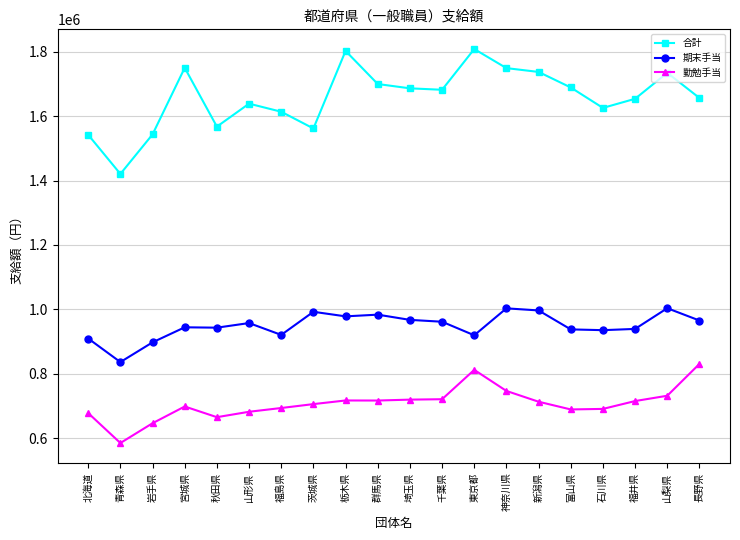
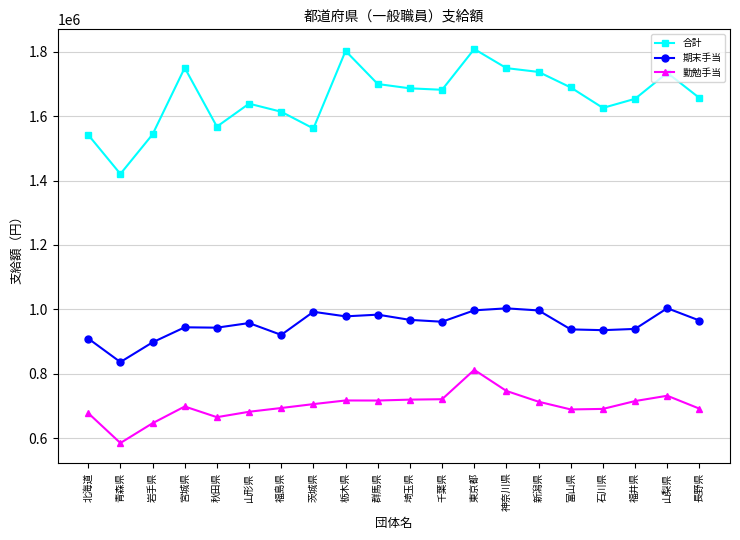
  {
    "合計": {
      "北海道": 1540000,
      "青森県": 1420000,
      "岩手県": 1540000,
      "宮城県": 1750000,
      "秋田県": 1570000,
      "山形県": 1640000,
      "福島県": 1610000,
      "茨城県": 1560000,
      "栃木県": 1800000,
      "群馬県": 1700000,
      "埼玉県": 1690000,
      "千葉県": 1680000,
      "東京都": 1810000,
      "神奈川県": 1750000,
      "新潟県": 1740000,
      "富山県": 1690000,
      "石川県": 1630000,
      "福井県": 1650000,
      "長野県": 1660000
    },
    "期末手当": {
      "北海道": 910000,
      "青森県": 840000,
      "岩手県": 900000,
      "宮城県": 940000,
      "秋田県": 940000,
      "山形県": 960000,
      "福島県": 920000,
      "茨城県": 990000,
      "栃木県": 980000,
      "群馬県": 980000,
      "埼玉県": 970000,
      "千葉県": 960000,
-     "東京都": 920000,
+     "東京都": 1000000,
      "神奈川県": 1000000,
      "新潟県": 1000000,
      "富山県": 940000,
      "石川県": 940000,
      "福井県": 940000,
      "山梨県": 1000000,
      "長野県": 970000
    },
    "勤勉手当": {
      "北海道": 680000,
      "青森県": 580000,
      "岩手県": 650000,
      "宮城県": 700000,
      "秋田県": 660000,
      "山形県": 680000,
      "福島県": 690000,
      "茨城県": 710000,
      "栃木県": 720000,
      "群馬県": 720000,
      "埼玉県": 720000,
      "千葉県": 720000,
      "東京都": 810000,
      "神奈川県": 750000,
      "新潟県": 710000,
      "富山県": 690000,
      "石川県": 690000,
      "福井県": 710000,
      "山梨県": 730000,
-     "長野県": 830000
+     "長野県": 690000
    }
  }
